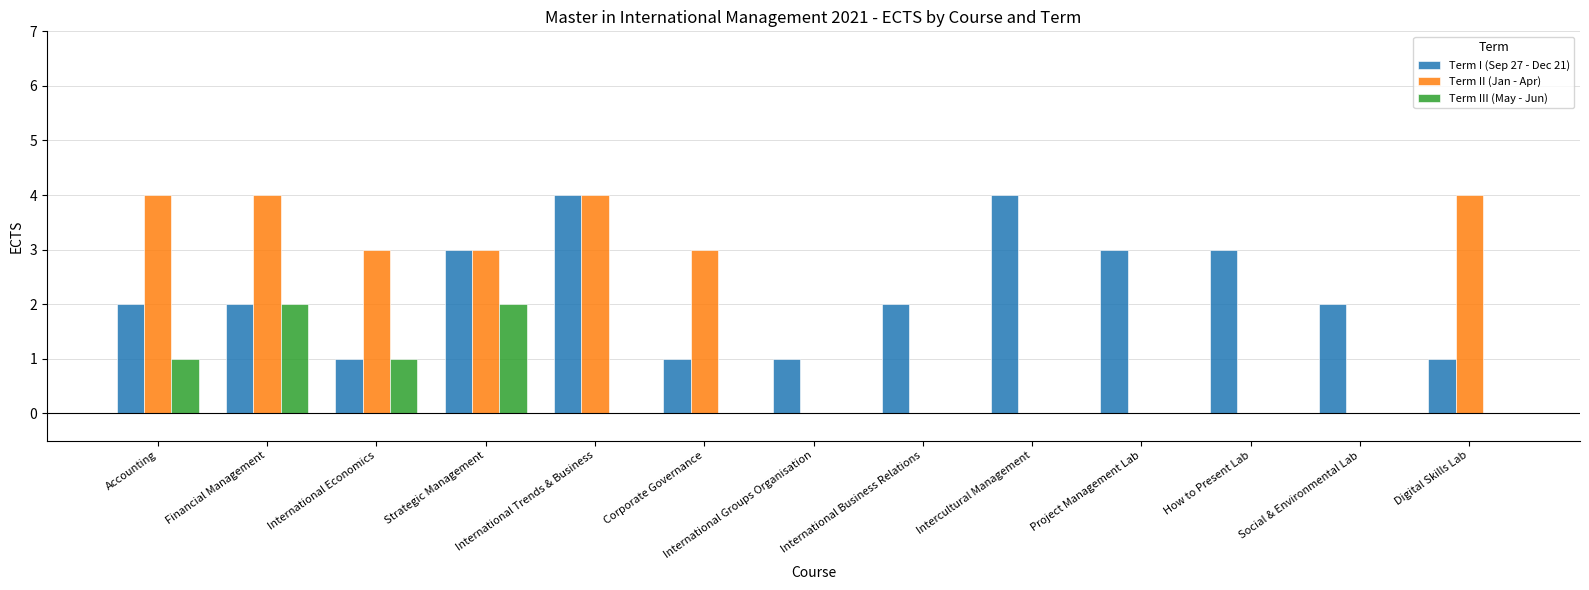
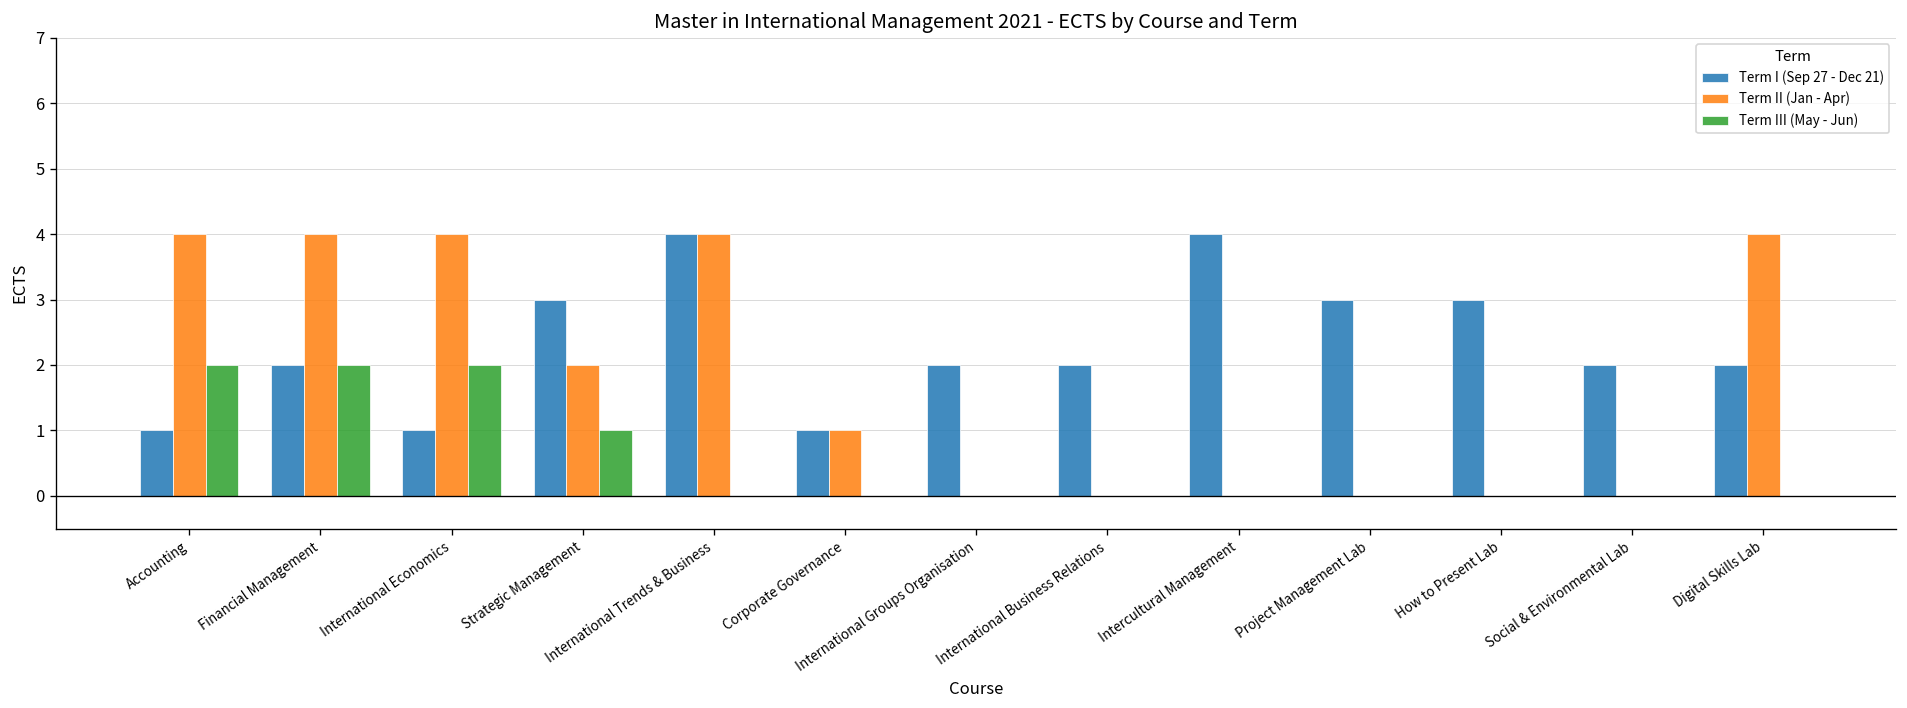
  {
    "Term I (Sep 27 - Dec 21)": {
-     "Accounting": 2,
+     "Accounting": 1,
      "Financial Management": 2,
      "International Economics": 1,
      "Strategic Management": 3,
      "International Trends & Business": 4,
      "Corporate Governance": 1,
-     "International Groups Organisation": 1,
+     "International Groups Organisation": 2,
      "International Business Relations": 2,
      "Intercultural Management": 4,
      "Project Management Lab": 3,
      "How to Present Lab": 3,
      "Social & Environmental Lab": 2,
-     "Digital Skills Lab": 1
+     "Digital Skills Lab": 2
    },
    "Term II (Jan - Apr)": {
      "Accounting": 4,
      "Financial Management": 4,
-     "International Economics": 3,
-     "Strategic Management": 3,
+     "International Economics": 4,
+     "Strategic Management": 2,
      "International Trends & Business": 4,
-     "Corporate Governance": 3,
+     "Corporate Governance": 1,
      "International Groups Organisation": 0,
      "International Business Relations": 0,
      "Intercultural Management": 0,
      "Project Management Lab": 0,
      "How to Present Lab": 0,
      "Social & Environmental Lab": 0,
      "Digital Skills Lab": 4
    },
    "Term III (May - Jun)": {
-     "Accounting": 1,
+     "Accounting": 2,
      "Financial Management": 2,
-     "International Economics": 1,
-     "Strategic Management": 2,
+     "International Economics": 2,
+     "Strategic Management": 1,
      "International Trends & Business": 0,
      "Corporate Governance": 0,
      "International Groups Organisation": 0,
      "International Business Relations": 0,
      "Intercultural Management": 0,
      "Project Management Lab": 0,
      "How to Present Lab": 0,
      "Social & Environmental Lab": 0,
      "Digital Skills Lab": 0
    }
  }
